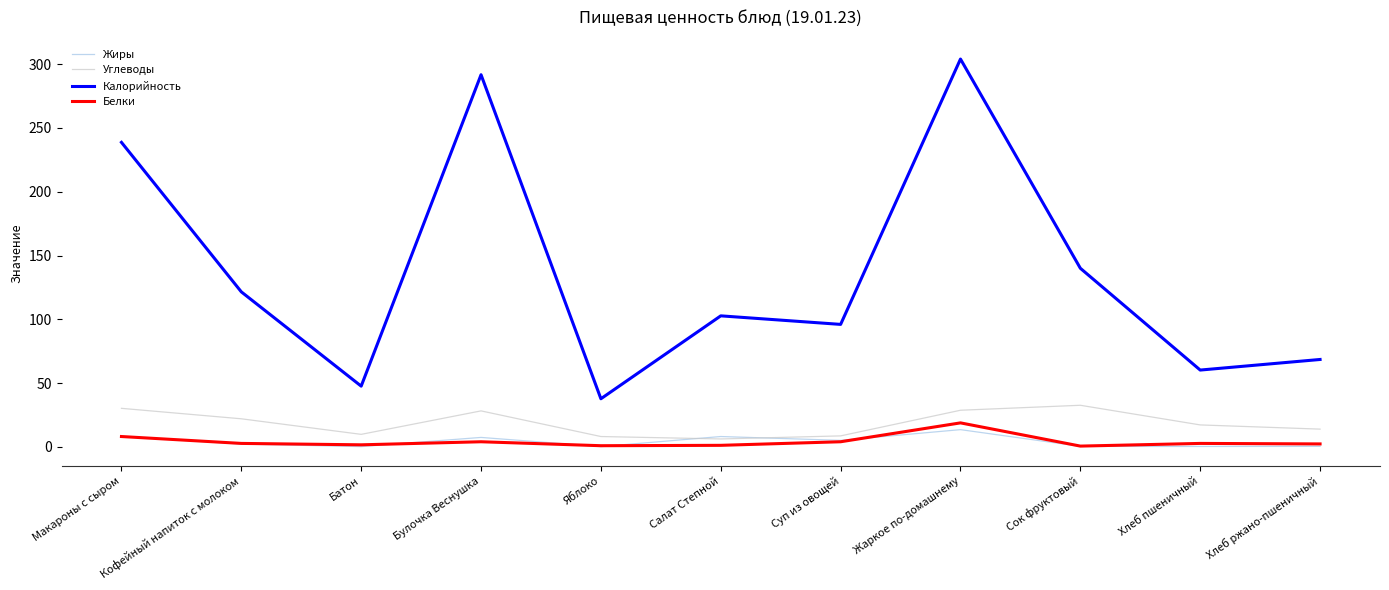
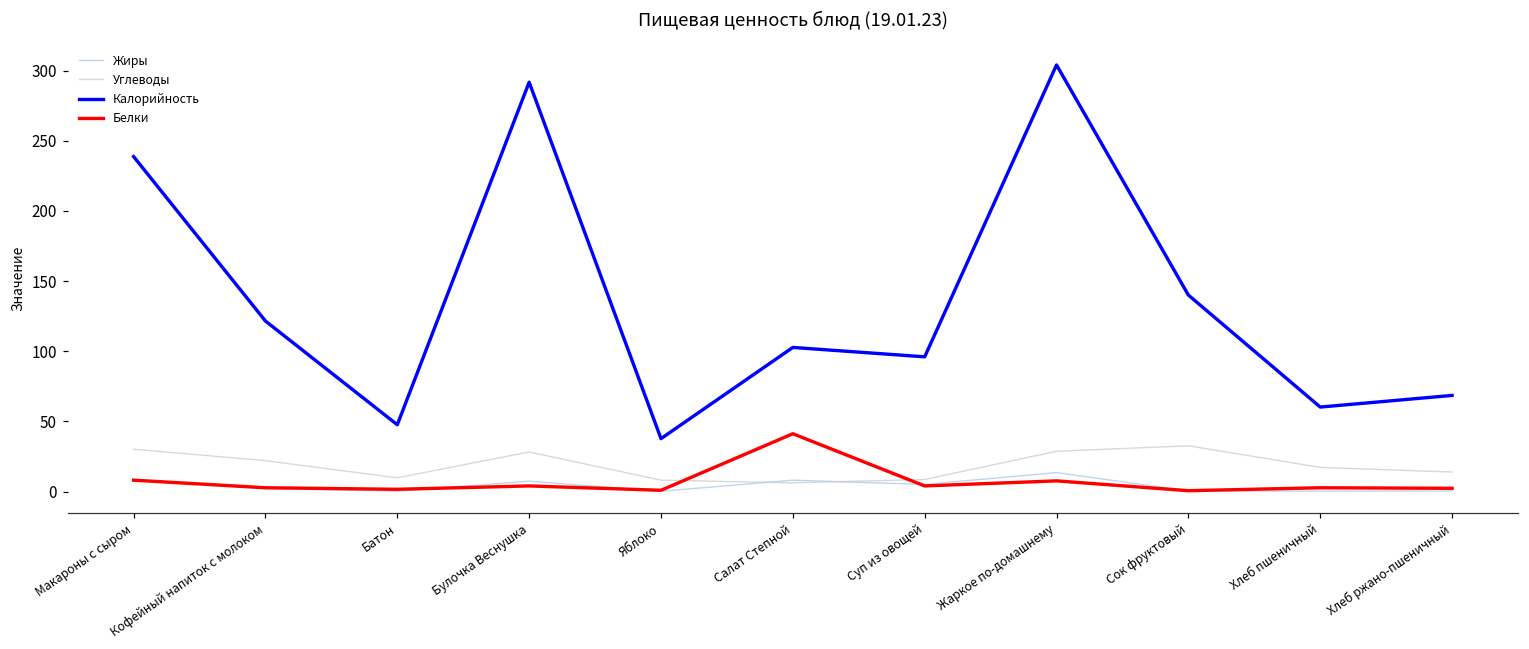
  {
    "Калорийность": {
      "Макароны с сыром": 239,
      "Кофейный напиток с молоком": 122,
      "Батон": 48,
      "Булочка Веснушка": 292,
      "Яблоко": 38,
      "Салат Степной": 103,
      "Суп из овощей": 96,
      "Жаркое по-домашнему": 304,
      "Сок фруктовый": 140,
      "Хлеб пшеничный": 60,
      "Хлеб ржано-пшеничный": 69
    },
    "Белки": {
      "Булочка Веснушка": 4,
-     "Салат Степной": 1,
-     "Жаркое по-домашнему": 19,
+     "Салат Степной": 41,
+     "Жаркое по-домашнему": 8,
      "Хлеб пшеничный": 3
    }
  }
